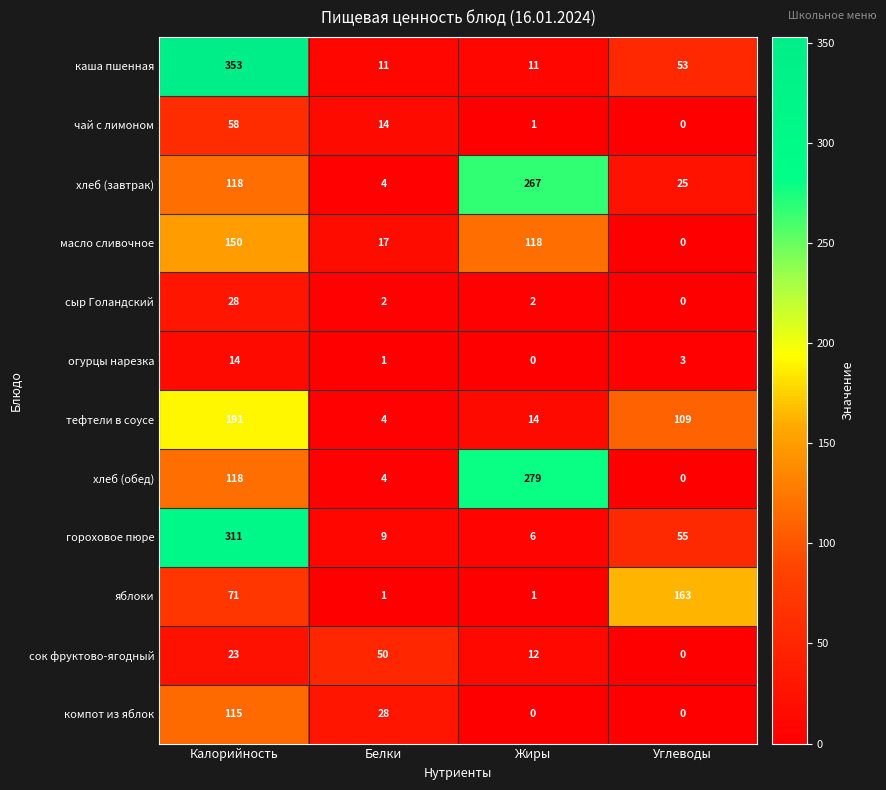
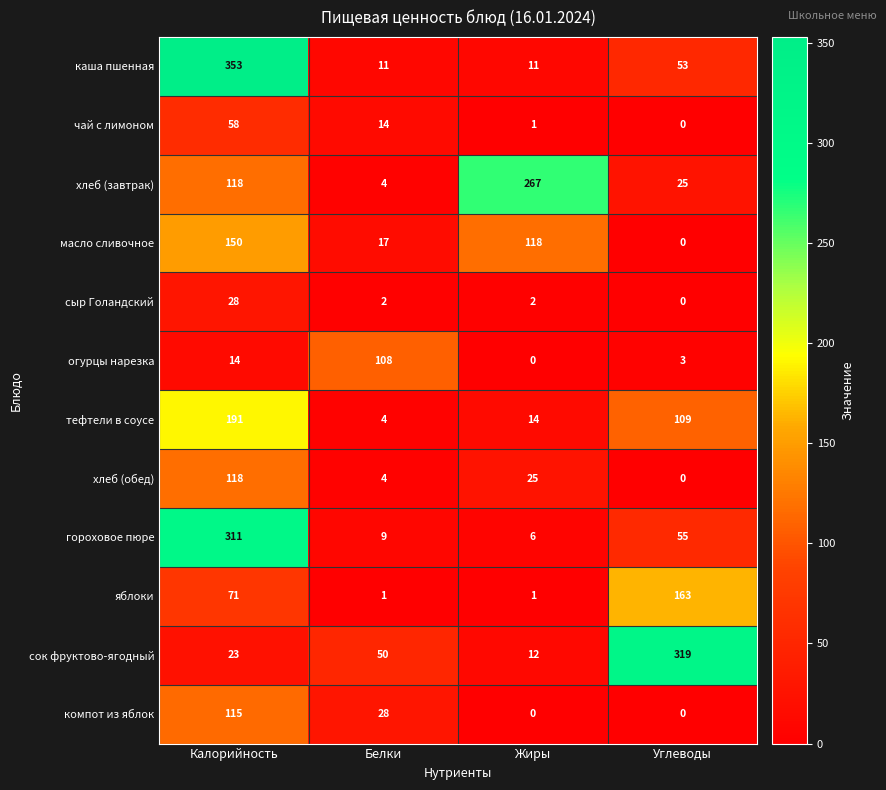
  {
    "каша пшенная": {
      "Калорийность": 353,
      "Белки": 11,
      "Жиры": 11,
      "Углеводы": 53
    },
    "чай с лимоном": {
      "Калорийность": 58,
      "Белки": 14,
      "Жиры": 1,
      "Углеводы": 0
    },
    "хлеб (завтрак)": {
      "Калорийность": 118,
      "Белки": 4,
      "Жиры": 267,
      "Углеводы": 25
    },
    "масло сливочное": {
      "Калорийность": 150,
      "Белки": 17,
      "Жиры": 118,
      "Углеводы": 0
    },
    "сыр Голандский": {
      "Калорийность": 28,
      "Белки": 2,
      "Жиры": 2,
      "Углеводы": 0
    },
    "огурцы нарезка": {
      "Калорийность": 14,
-     "Белки": 1,
+     "Белки": 108,
      "Жиры": 0,
      "Углеводы": 3
    },
    "тефтели в соусе": {
      "Калорийность": 191,
      "Белки": 4,
      "Жиры": 14,
      "Углеводы": 109
    },
    "хлеб (обед)": {
      "Калорийность": 118,
      "Белки": 4,
-     "Жиры": 279,
+     "Жиры": 25,
      "Углеводы": 0
    },
    "гороховое пюре": {
      "Калорийность": 311,
      "Белки": 9,
      "Жиры": 6,
      "Углеводы": 55
    },
    "яблоки": {
      "Калорийность": 71,
      "Белки": 1,
      "Жиры": 1,
      "Углеводы": 163
    },
    "сок фруктово-ягодный": {
      "Калорийность": 23,
      "Белки": 50,
      "Жиры": 12,
-     "Углеводы": 0
+     "Углеводы": 319
    },
    "компот из яблок": {
      "Калорийность": 115,
      "Белки": 28,
      "Жиры": 0,
      "Углеводы": 0
    }
  }
